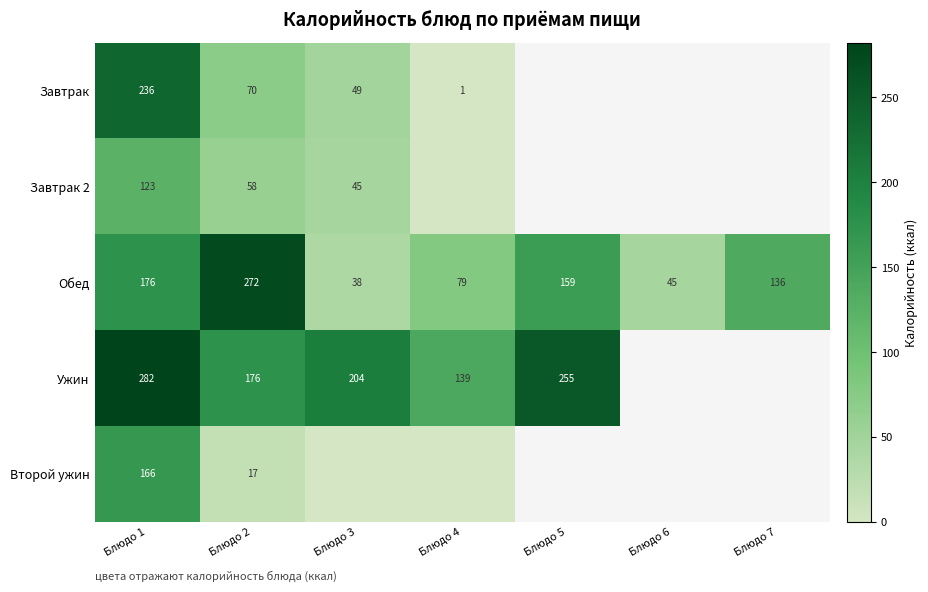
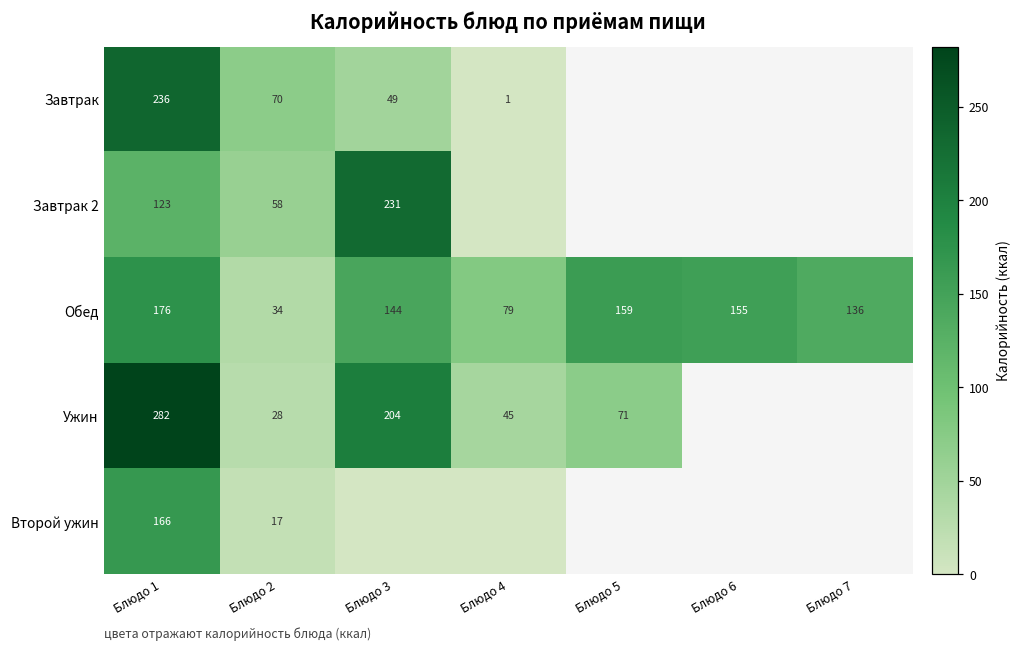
  {
    "Завтрак": {
      "Блюдо 1": 236,
      "Блюдо 2": 70,
      "Блюдо 3": 49,
      "Блюдо 4": 1
    },
    "Завтрак 2": {
      "Блюдо 1": 123,
      "Блюдо 2": 58,
-     "Блюдо 3": 45
+     "Блюдо 3": 231
    },
    "Обед": {
      "Блюдо 1": 176,
-     "Блюдо 2": 272,
-     "Блюдо 3": 38,
+     "Блюдо 2": 34,
+     "Блюдо 3": 144,
      "Блюдо 4": 79,
      "Блюдо 5": 159,
-     "Блюдо 6": 45,
+     "Блюдо 6": 155,
      "Блюдо 7": 136
    },
    "Ужин": {
      "Блюдо 1": 282,
-     "Блюдо 2": 176,
+     "Блюдо 2": 28,
      "Блюдо 3": 204,
-     "Блюдо 4": 139,
-     "Блюдо 5": 255
+     "Блюдо 4": 45,
+     "Блюдо 5": 71
    },
    "Второй ужин": {
      "Блюдо 1": 166,
      "Блюдо 2": 17
    }
  }
